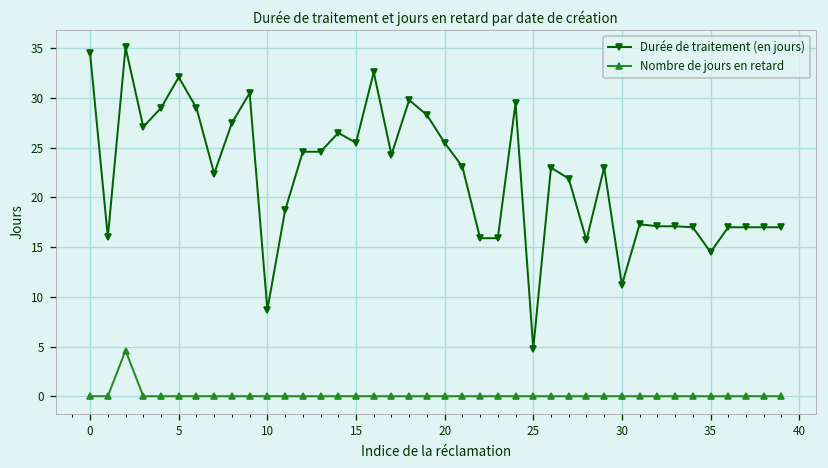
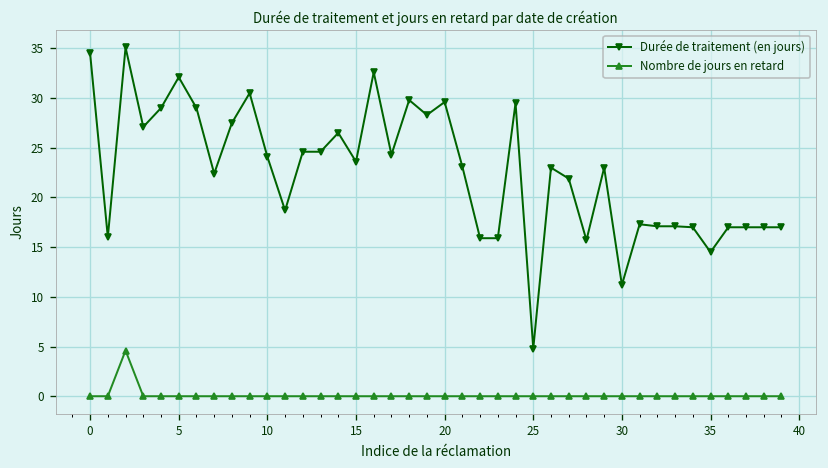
  {
    "Durée de traitement (en jours)": {
      "0": 35,
      "5": 32,
-     "10": 9,
-     "15": 26,
-     "20": 26,
+     "10": 24,
+     "15": 24,
+     "20": 30,
      "25": 5,
      "30": 11,
      "35": 15
    },
    "Nombre de jours en retard": {
      "0": 0,
      "5": 0,
      "10": 0,
      "15": 0,
      "20": 0,
      "25": 0,
      "30": 0,
      "35": 0
    }
  }
